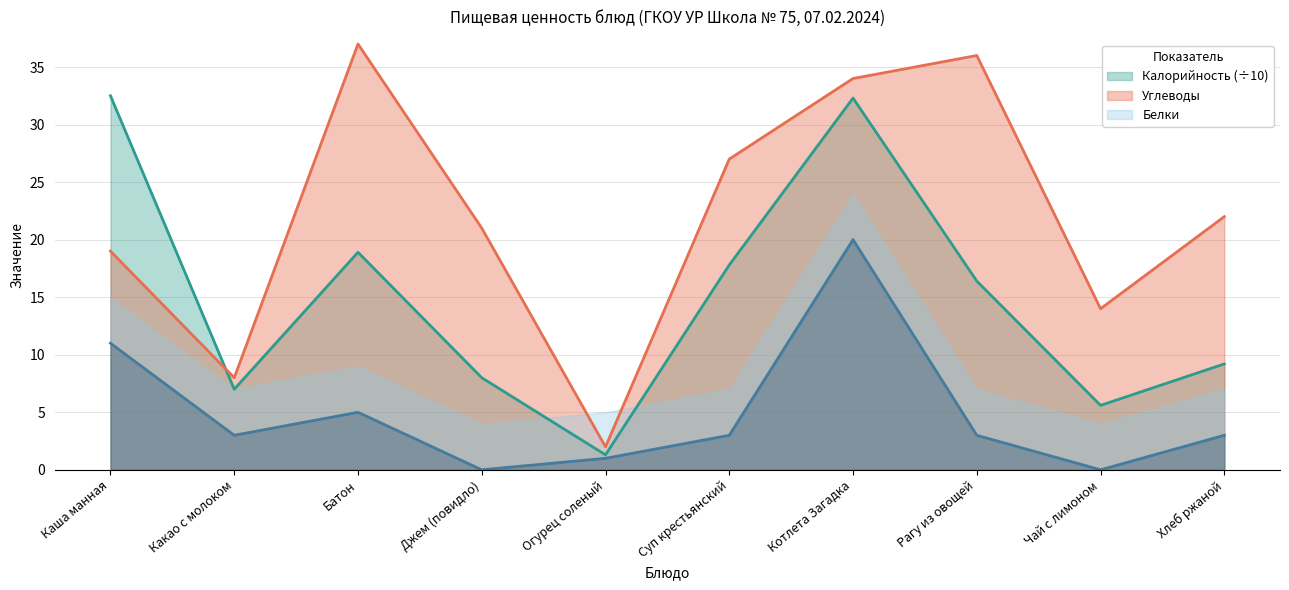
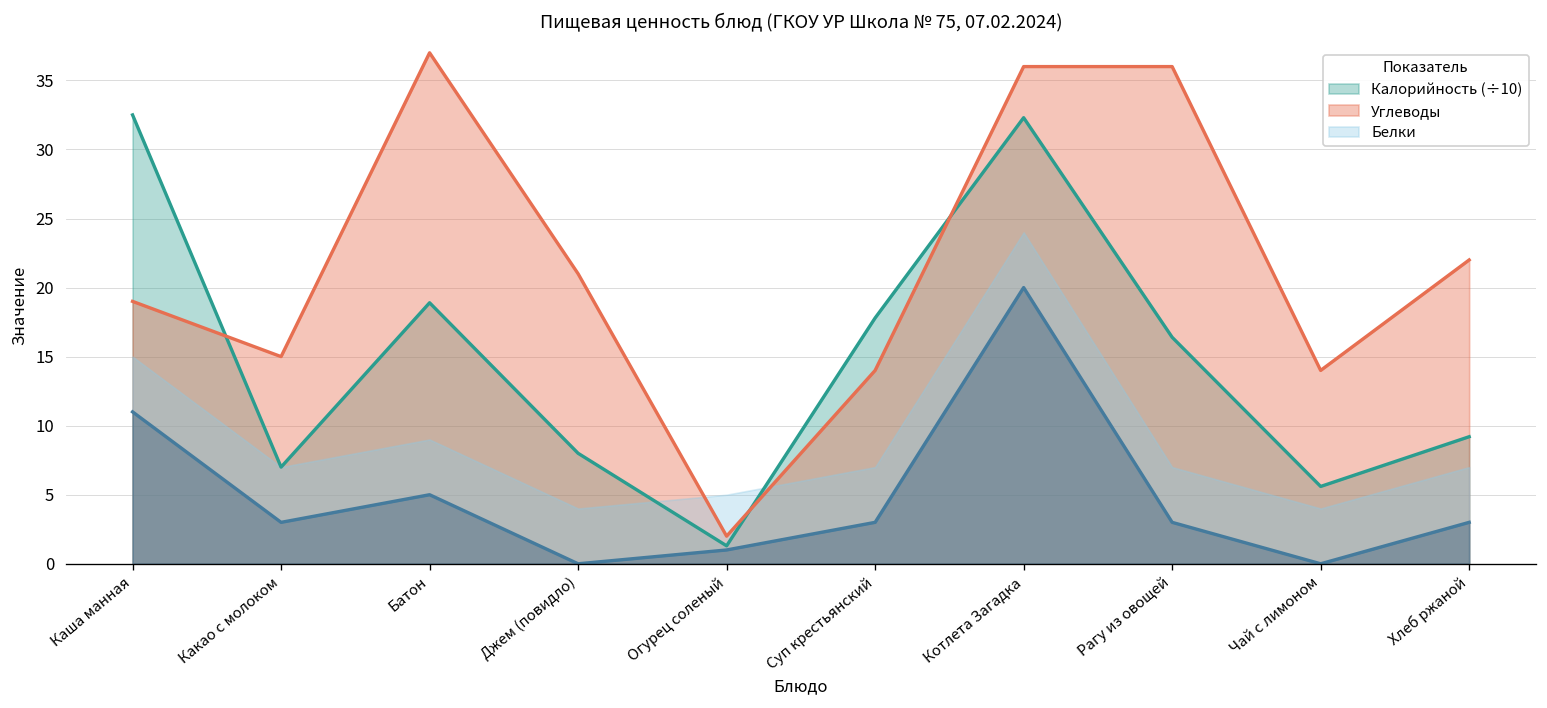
  {
    "Углеводы": {
      "Каша манная": 19,
-     "Какао с молоком": 8,
+     "Какао с молоком": 15,
      "Батон": 37,
      "Джем (повидло)": 21,
      "Огурец соленый": 2,
-     "Суп крестьянский": 27,
-     "Котлета Загадка": 34,
+     "Суп крестьянский": 14,
+     "Котлета Загадка": 36,
      "Рагу из овощей": 36,
      "Чай с лимоном": 14,
      "Хлеб ржаной": 22
    },
    "Белки": {
      "Каша манная": 4,
      "Батон": 4,
      "Джем (повидло)": 4,
      "Огурец соленый": 4,
      "Суп крестьянский": 4,
      "Котлета Загадка": 4,
      "Рагу из овощей": 4,
      "Чай с лимоном": 4,
      "Хлеб ржаной": 4
    }
  }
